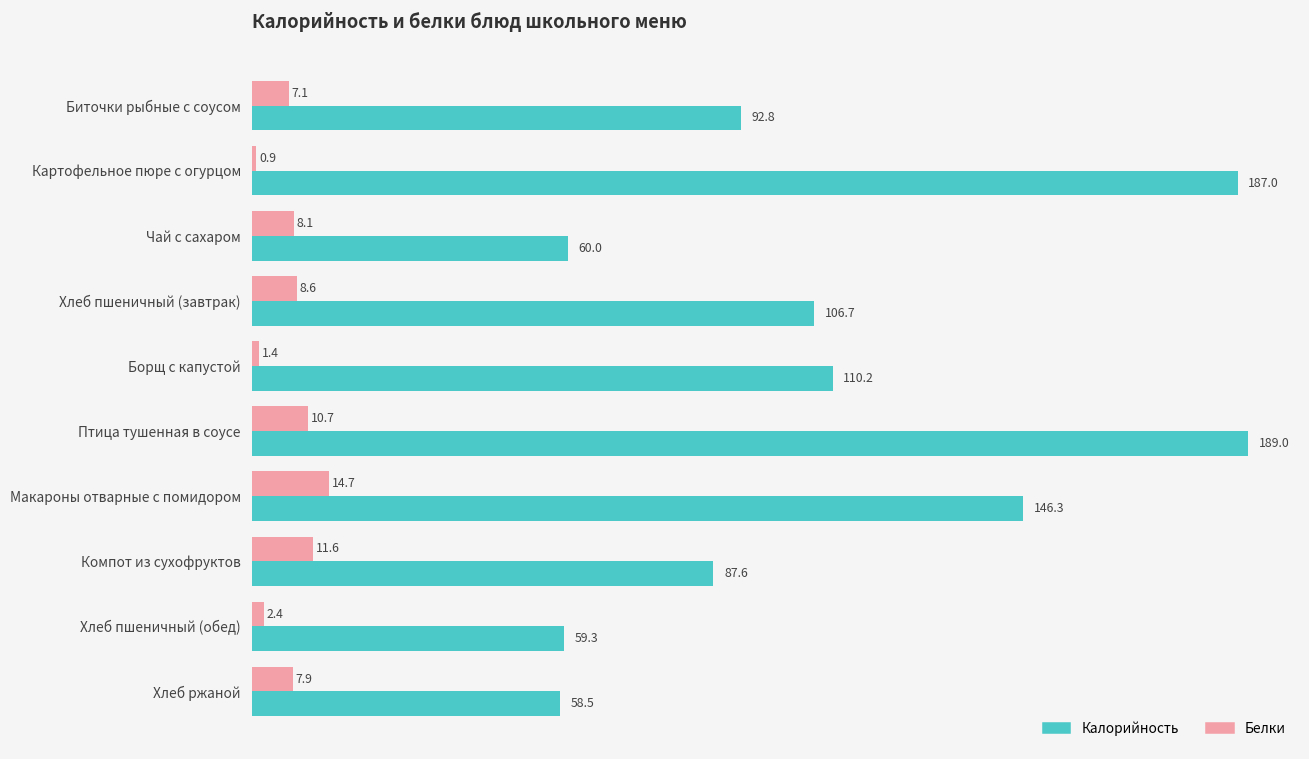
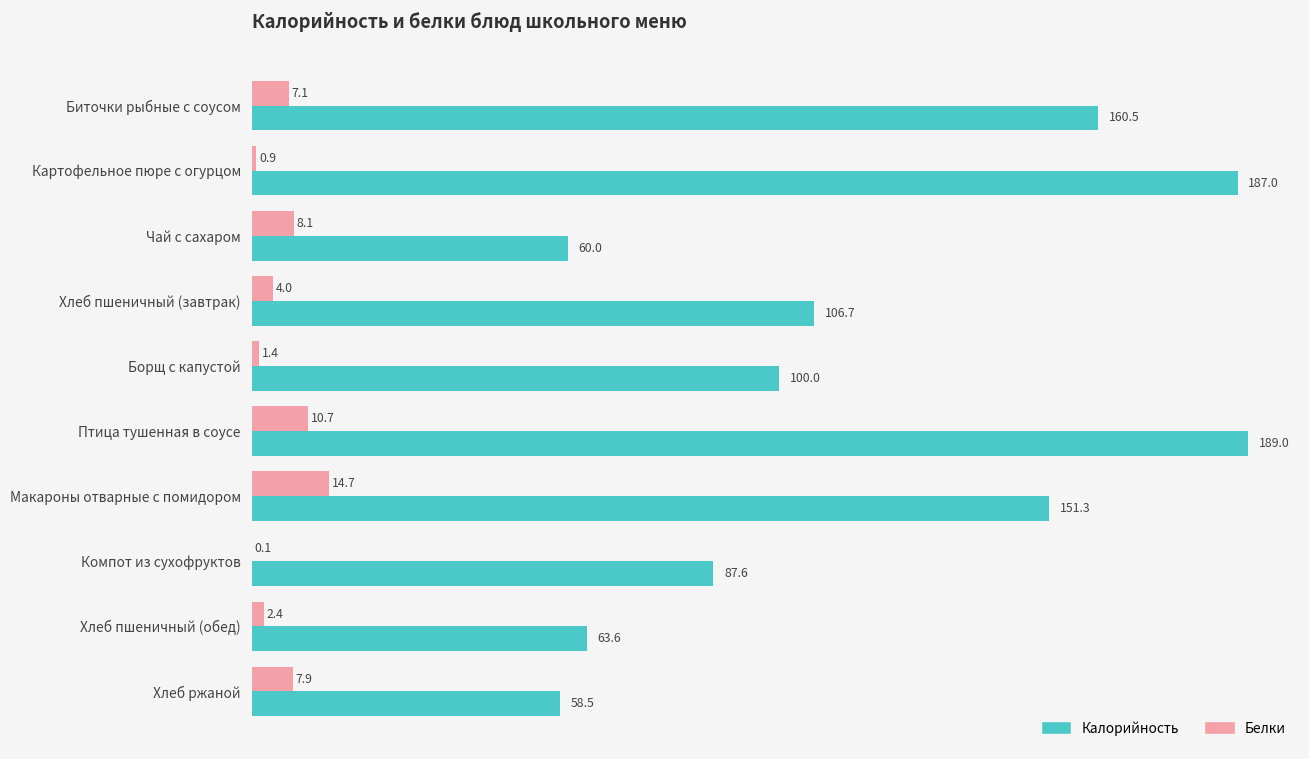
  {
    "Калорийность": {
-     "Биточки рыбные с соусом": 92.8,
+     "Биточки рыбные с соусом": 160.5,
      "Картофельное пюре с огурцом": 187.0,
      "Чай с сахаром": 60.0,
      "Хлеб пшеничный (завтрак)": 106.7,
-     "Борщ с капустой": 110.2,
+     "Борщ с капустой": 100.0,
      "Птица тушенная в соусе": 189.0,
-     "Макароны отварные с помидором": 146.3,
+     "Макароны отварные с помидором": 151.3,
      "Компот из сухофруктов": 87.6,
-     "Хлеб пшеничный (обед)": 59.3,
+     "Хлеб пшеничный (обед)": 63.6,
      "Хлеб ржаной": 58.5
    },
    "Белки": {
      "Биточки рыбные с соусом": 7.1,
      "Картофельное пюре с огурцом": 0.9,
      "Чай с сахаром": 8.1,
-     "Хлеб пшеничный (завтрак)": 8.6,
+     "Хлеб пшеничный (завтрак)": 4.0,
      "Борщ с капустой": 1.4,
      "Птица тушенная в соусе": 10.7,
      "Макароны отварные с помидором": 14.7,
-     "Компот из сухофруктов": 11.6,
+     "Компот из сухофруктов": 0.1,
      "Хлеб пшеничный (обед)": 2.4,
      "Хлеб ржаной": 7.9
    }
  }
